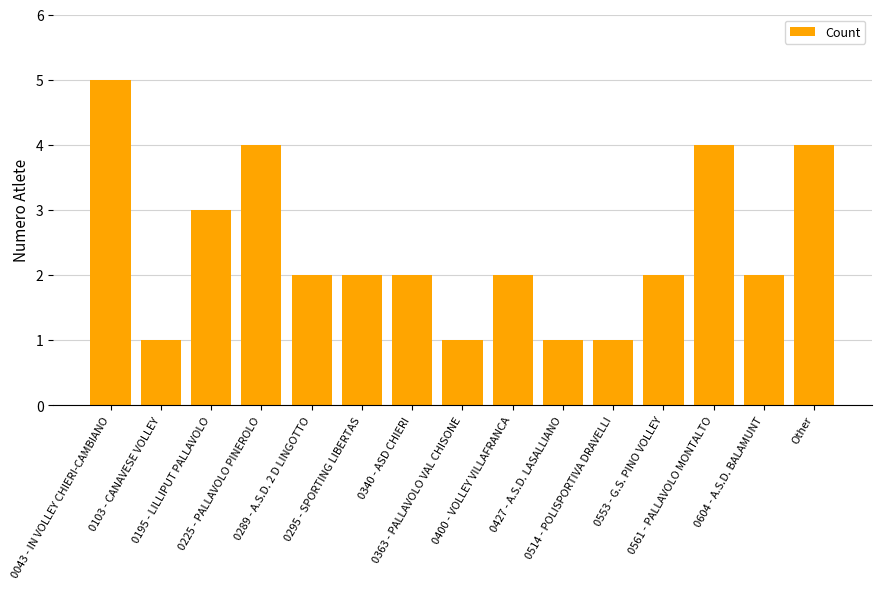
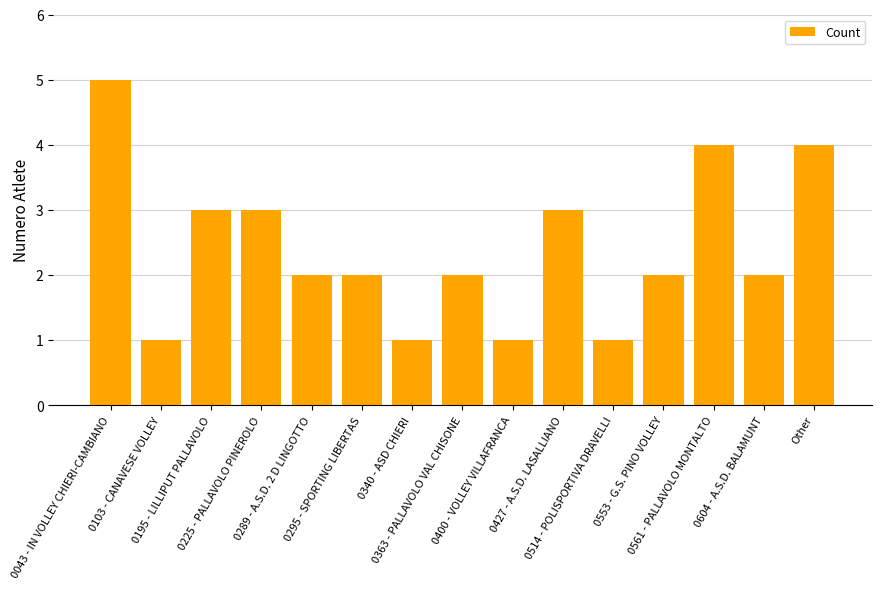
  {
    "0043 - IN VOLLEY CHIERI-CAMBIANO": 5,
    "0103 - CANAVESE VOLLEY": 1,
    "0195 - LILLIPUT PALLAVOLO": 3,
-   "0225 - PALLAVOLO PINEROLO": 4,
+   "0225 - PALLAVOLO PINEROLO": 3,
    "0289 - A.S.D. 2 D LINGOTTO": 2,
    "0295 - SPORTING LIBERTAS": 2,
-   "0340 - ASD CHIERI": 2,
-   "0363 - PALLAVOLO VAL CHISONE": 1,
-   "0400 - VOLLEY VILLAFRANCA": 2,
-   "0427 - A.S.D. LASALLIANO": 1,
+   "0340 - ASD CHIERI": 1,
+   "0363 - PALLAVOLO VAL CHISONE": 2,
+   "0400 - VOLLEY VILLAFRANCA": 1,
+   "0427 - A.S.D. LASALLIANO": 3,
    "0514 - POLISPORTIVA DRAVELLI": 1,
    "0553 - G.S. PINO VOLLEY": 2,
    "0561 - PALLAVOLO MONTALTO": 4,
    "0604 - A.S.D. BALAMUNT": 2,
    "Other": 4
  }
